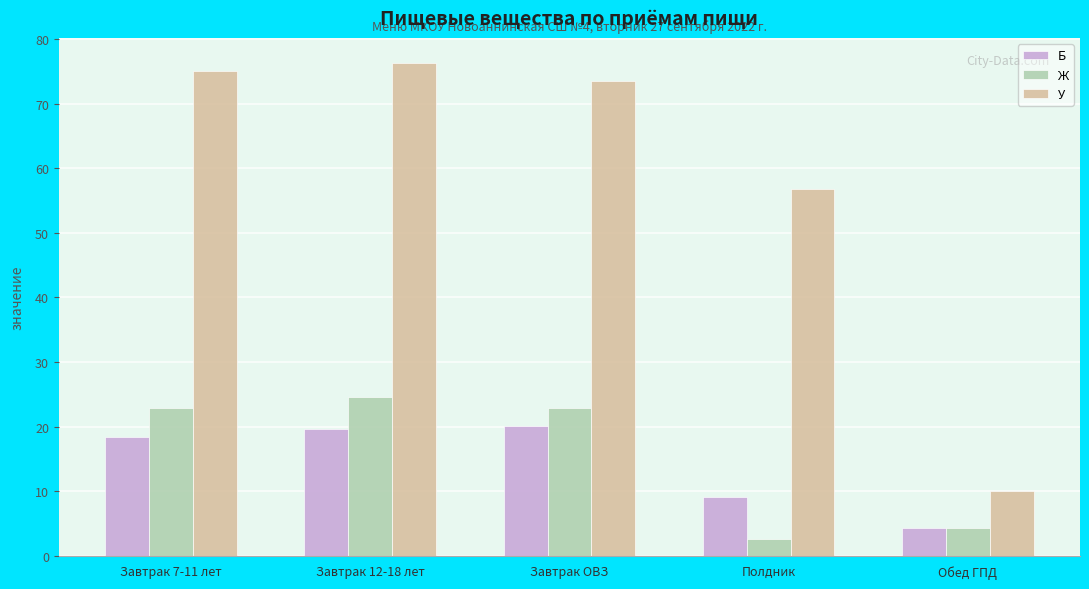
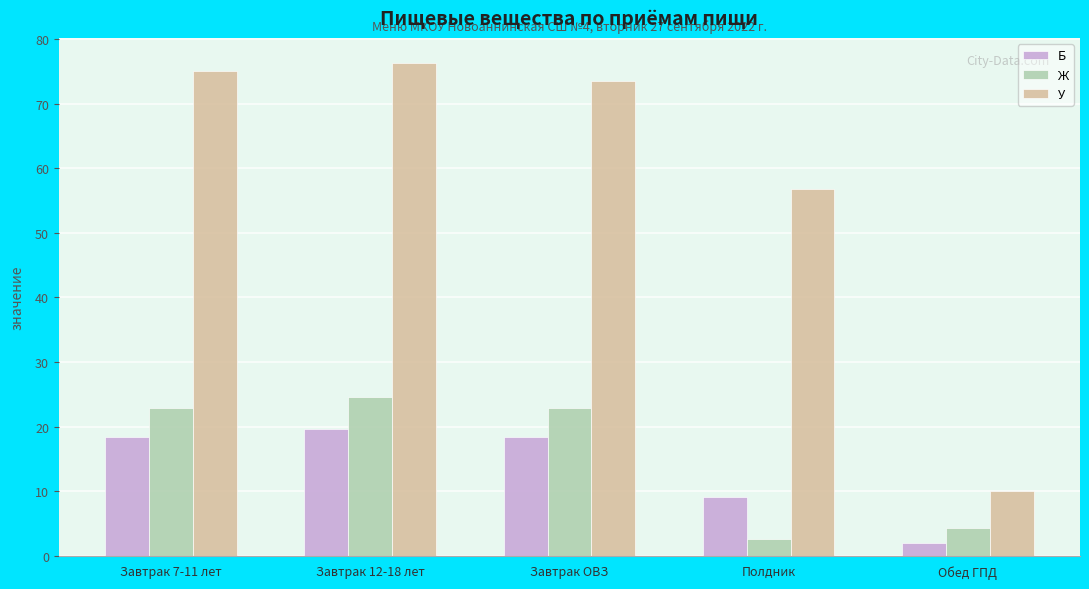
  {
    "Б": {
      "Завтрак 7-11 лет": 18,
      "Завтрак 12-18 лет": 20,
-     "Завтрак ОВЗ": 20,
+     "Завтрак ОВЗ": 18,
      "Полдник": 9,
-     "Обед ГПД": 4
+     "Обед ГПД": 2
    }
  }
